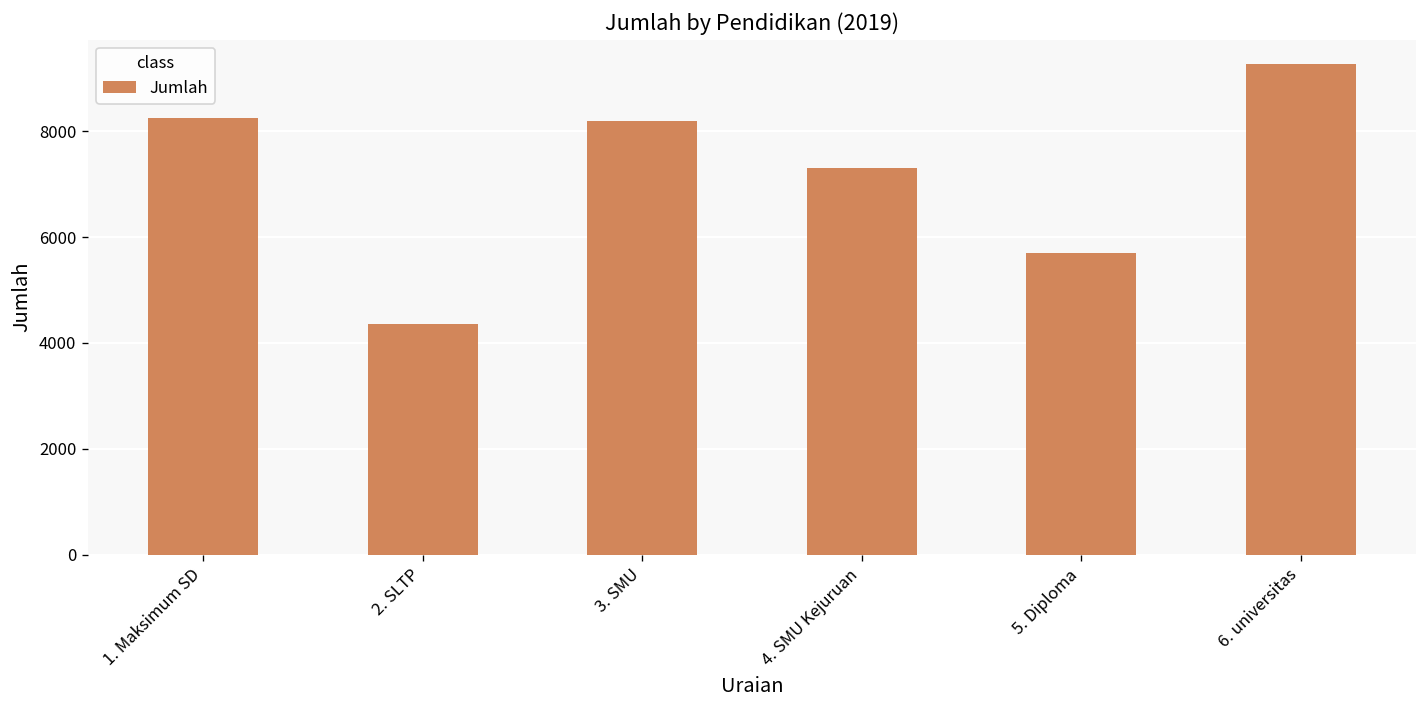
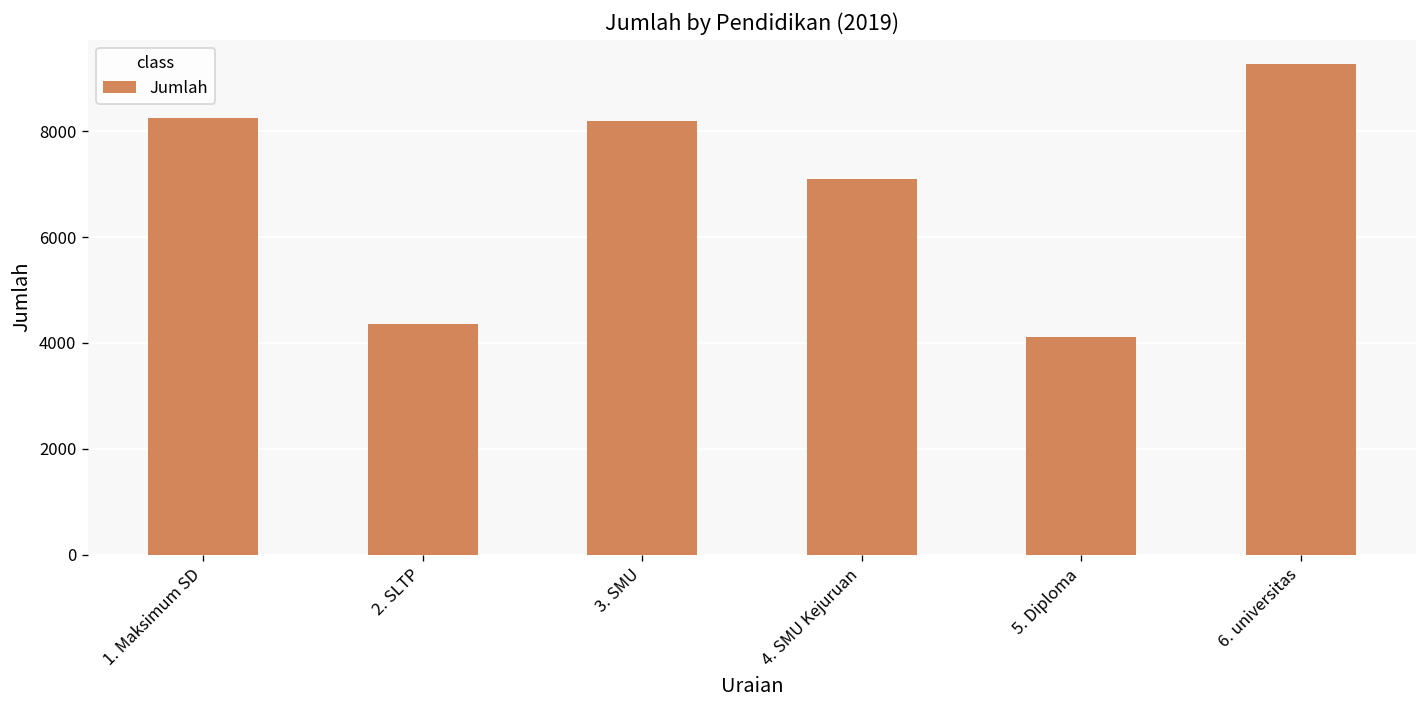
  {
    "1. Maksimum SD": 8200,
    "2. SLTP": 4400,
    "3. SMU": 8200,
-   "4. SMU Kejuruan": 7300,
-   "5. Diploma": 5700,
+   "4. SMU Kejuruan": 7100,
+   "5. Diploma": 4100,
    "6. universitas": 9300
  }
